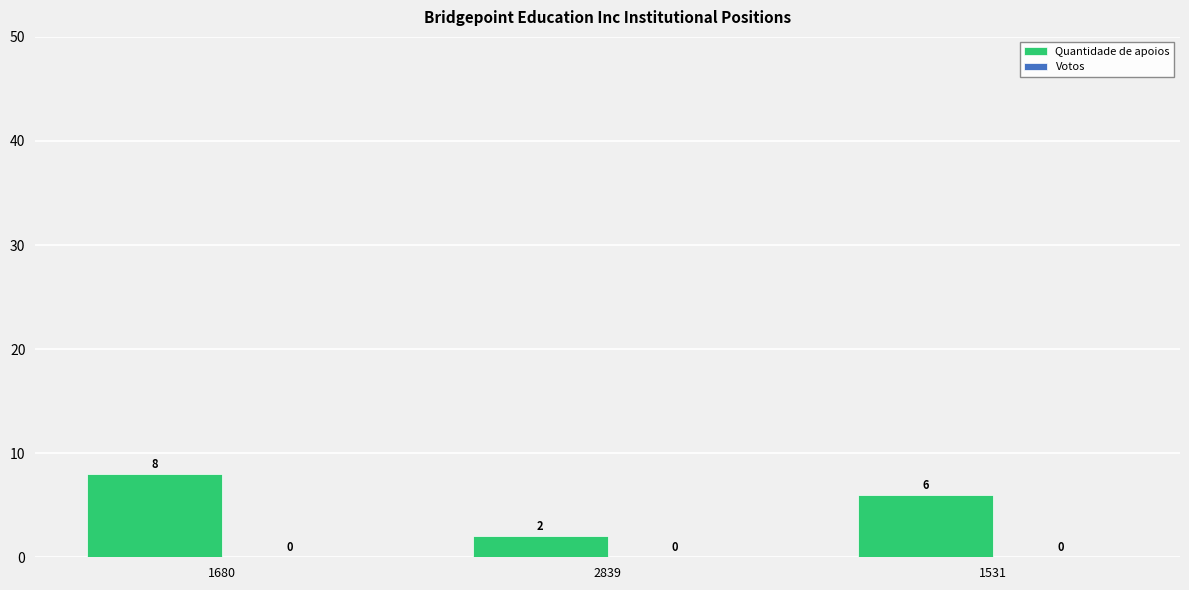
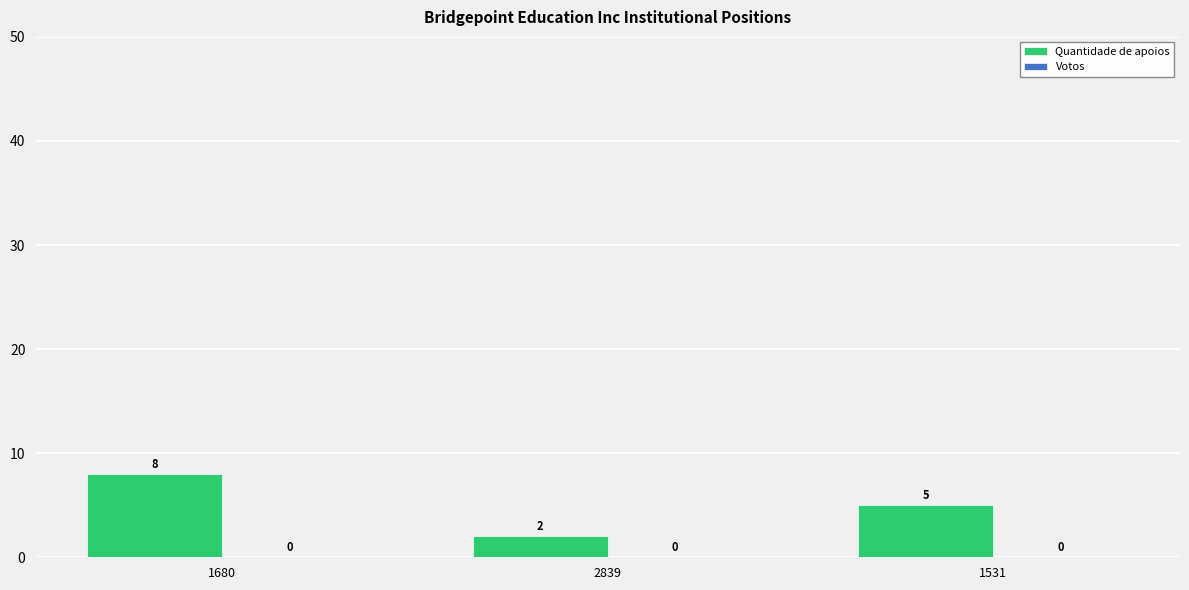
  {
    "Quantidade de apoios": {
      "1680": 8,
      "2839": 2,
-     "1531": 6
+     "1531": 5
    },
    "Votos": {
      "1680": 0,
      "2839": 0,
      "1531": 0
    }
  }
